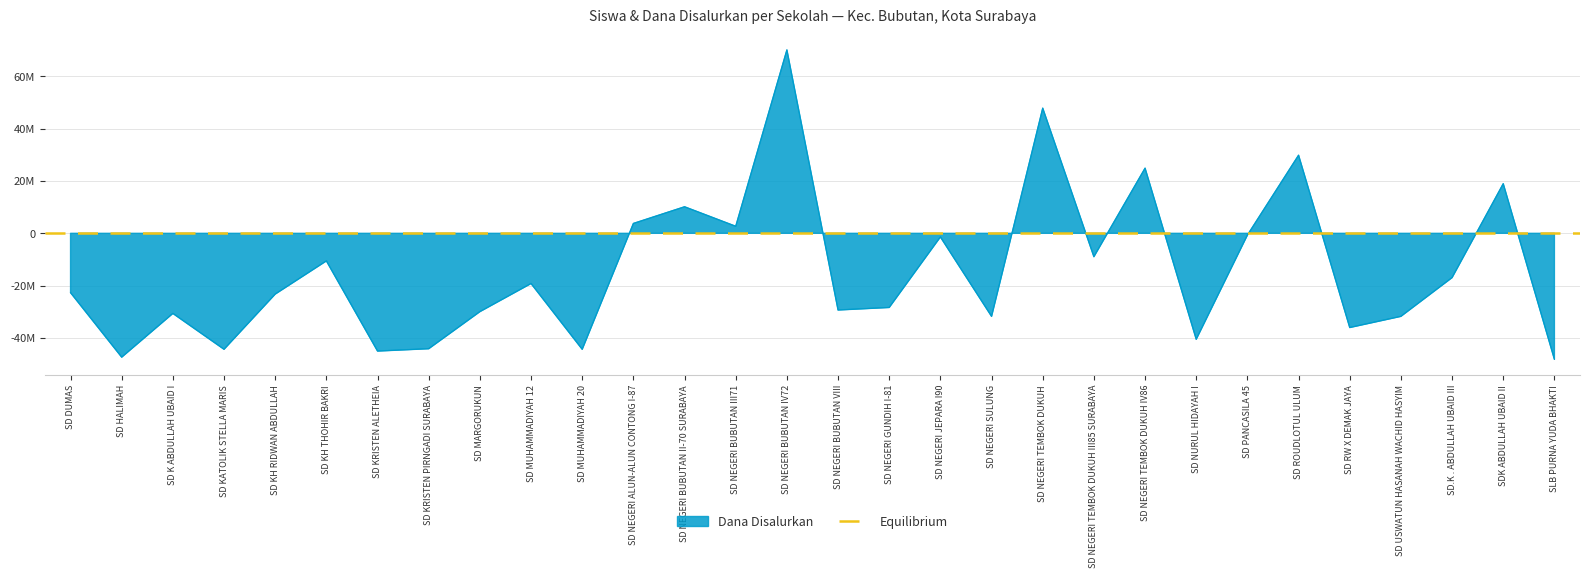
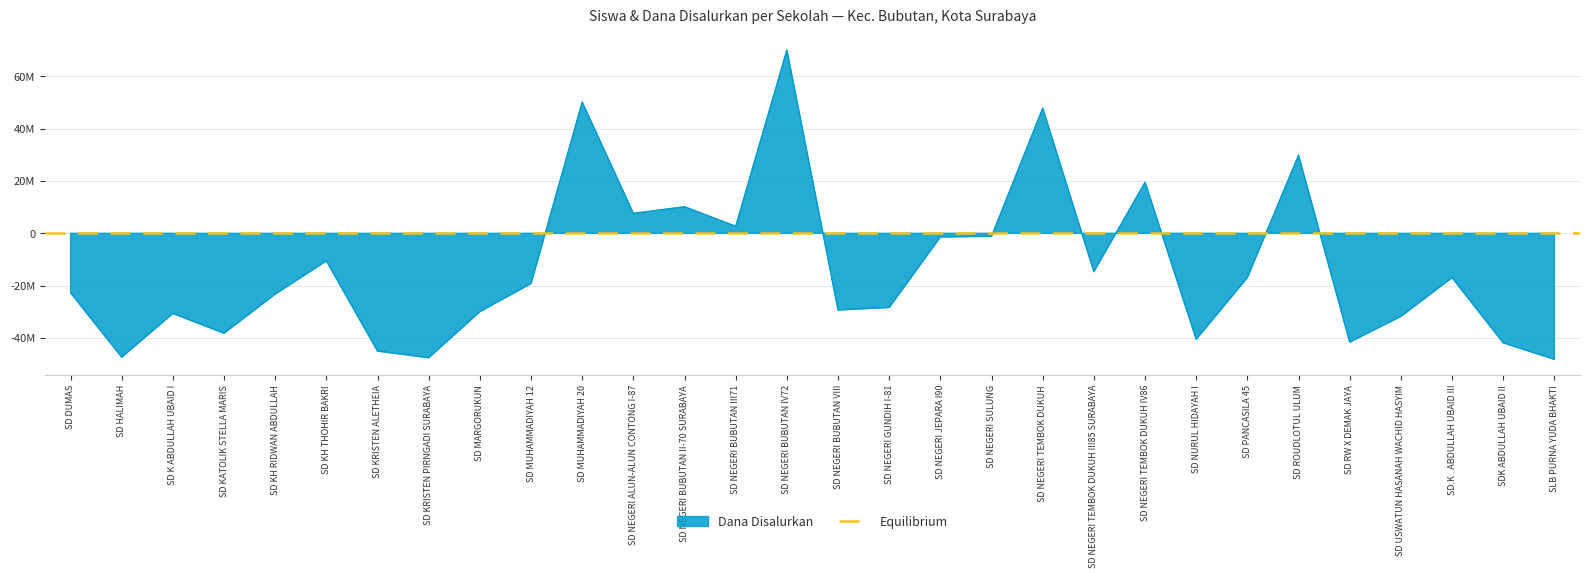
  {
    "SD DUMAS": -23000000,
    "SD HALIMAH": -47000000,
    "SD K ABDULLAH UBAID I": -31000000,
-   "SD KATOLIK STELLA MARIS": -44000000,
+   "SD KATOLIK STELLA MARIS": -38000000,
    "SD KH RIDWAN ABDULLAH": -23000000,
    "SD KH THOHIR BAKRI": -11000000,
    "SD KRISTEN ALETHEIA": -45000000,
-   "SD KRISTEN PIRNGADI SURABAYA": -44000000,
+   "SD KRISTEN PIRNGADI SURABAYA": -48000000,
    "SD MARGORUKUN": -30000000,
    "SD MUHAMMADIYAH 12": -19000000,
-   "SD MUHAMMADIYAH 20": -44000000,
-   "SD NEGERI ALUN-ALUN CONTONG I-87": 4000000,
+   "SD MUHAMMADIYAH 20": 50000000,
+   "SD NEGERI ALUN-ALUN CONTONG I-87": 8000000,
    "SD NEGERI BUBUTAN II-70 SURABAYA": 10000000,
    "SD NEGERI BUBUTAN III71": 3000000,
    "SD NEGERI BUBUTAN IV72": 70000000,
    "SD NEGERI BUBUTAN VIII": -29000000,
    "SD NEGERI GUNDIH I-81": -28000000,
    "SD NEGERI JEPARA I90": -1000000,
-   "SD NEGERI SULUNG": -32000000,
+   "SD NEGERI SULUNG": -1000000,
    "SD NEGERI TEMBOK DUKUH": 48000000,
-   "SD NEGERI TEMBOK DUKUH III85 SURABAYA": -9000000,
-   "SD NEGERI TEMBOK DUKUH IV86": 25000000,
+   "SD NEGERI TEMBOK DUKUH III85 SURABAYA": -15000000,
+   "SD NEGERI TEMBOK DUKUH IV86": 20000000,
    "SD NURUL HIDAYAH I": -41000000,
-   "SD PANCASILA 45": -1000000,
+   "SD PANCASILA 45": -17000000,
    "SD ROUDLOTUL ULUM": 30000000,
-   "SD RW X DEMAK JAYA": -36000000,
+   "SD RW X DEMAK JAYA": -42000000,
    "SD USWATUN HASANAH WACHID HASYIM": -32000000,
    "SD.K . ABDULLAH UBAID III": -17000000,
-   "SDK ABDULLAH UBAID II": 19000000,
+   "SDK ABDULLAH UBAID II": -42000000,
    "SLB PURNA YUDA BHAKTI": -48000000
  }
